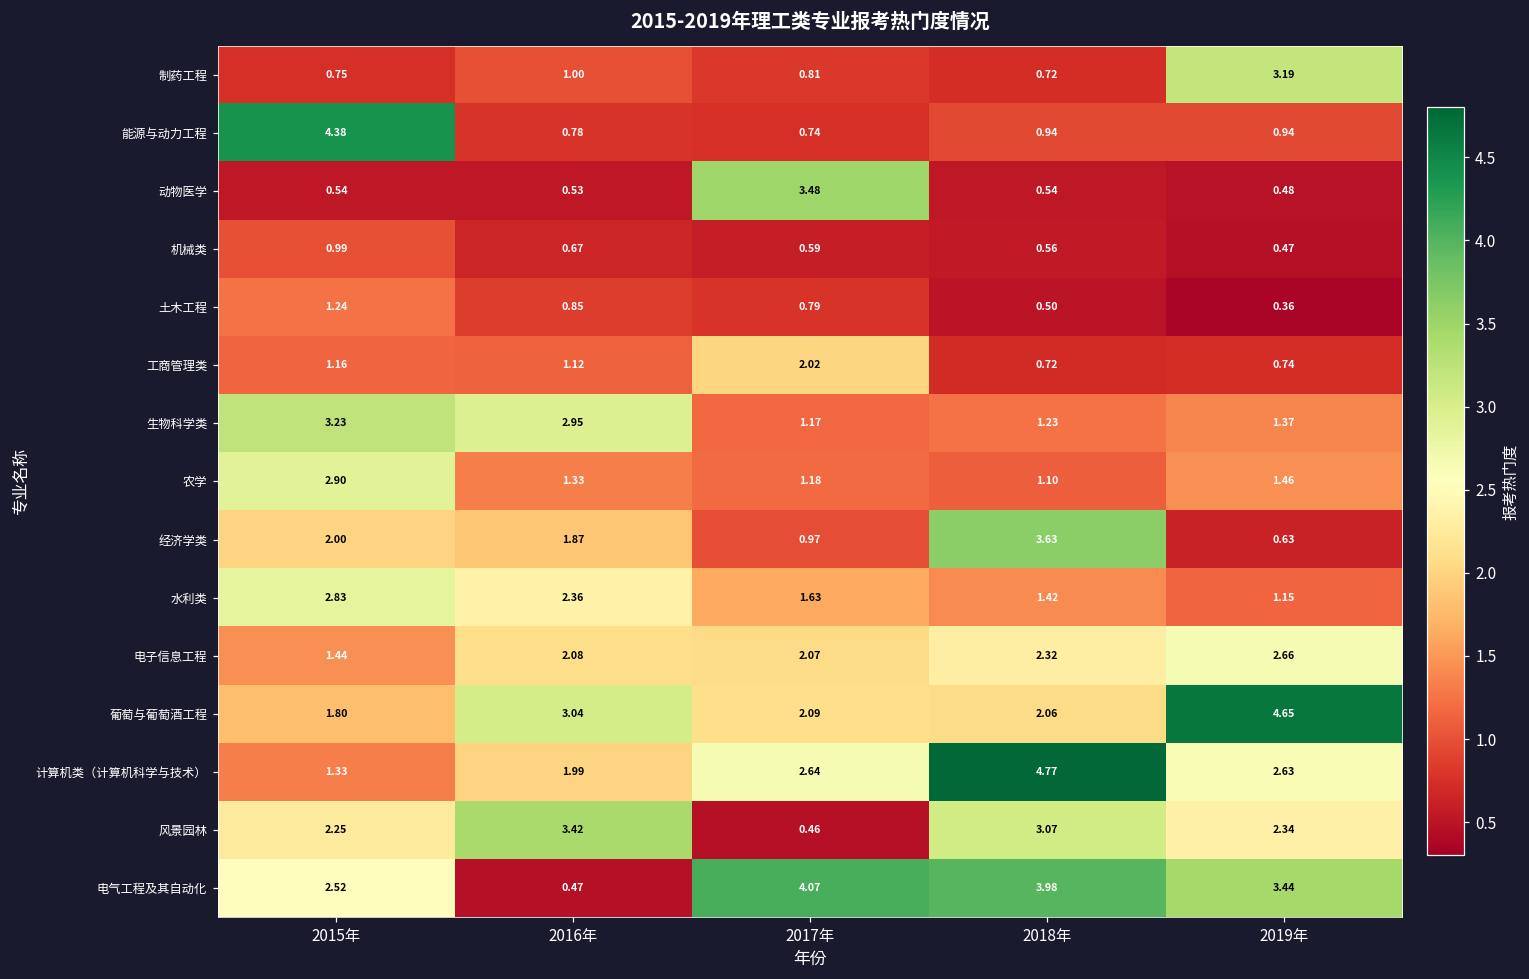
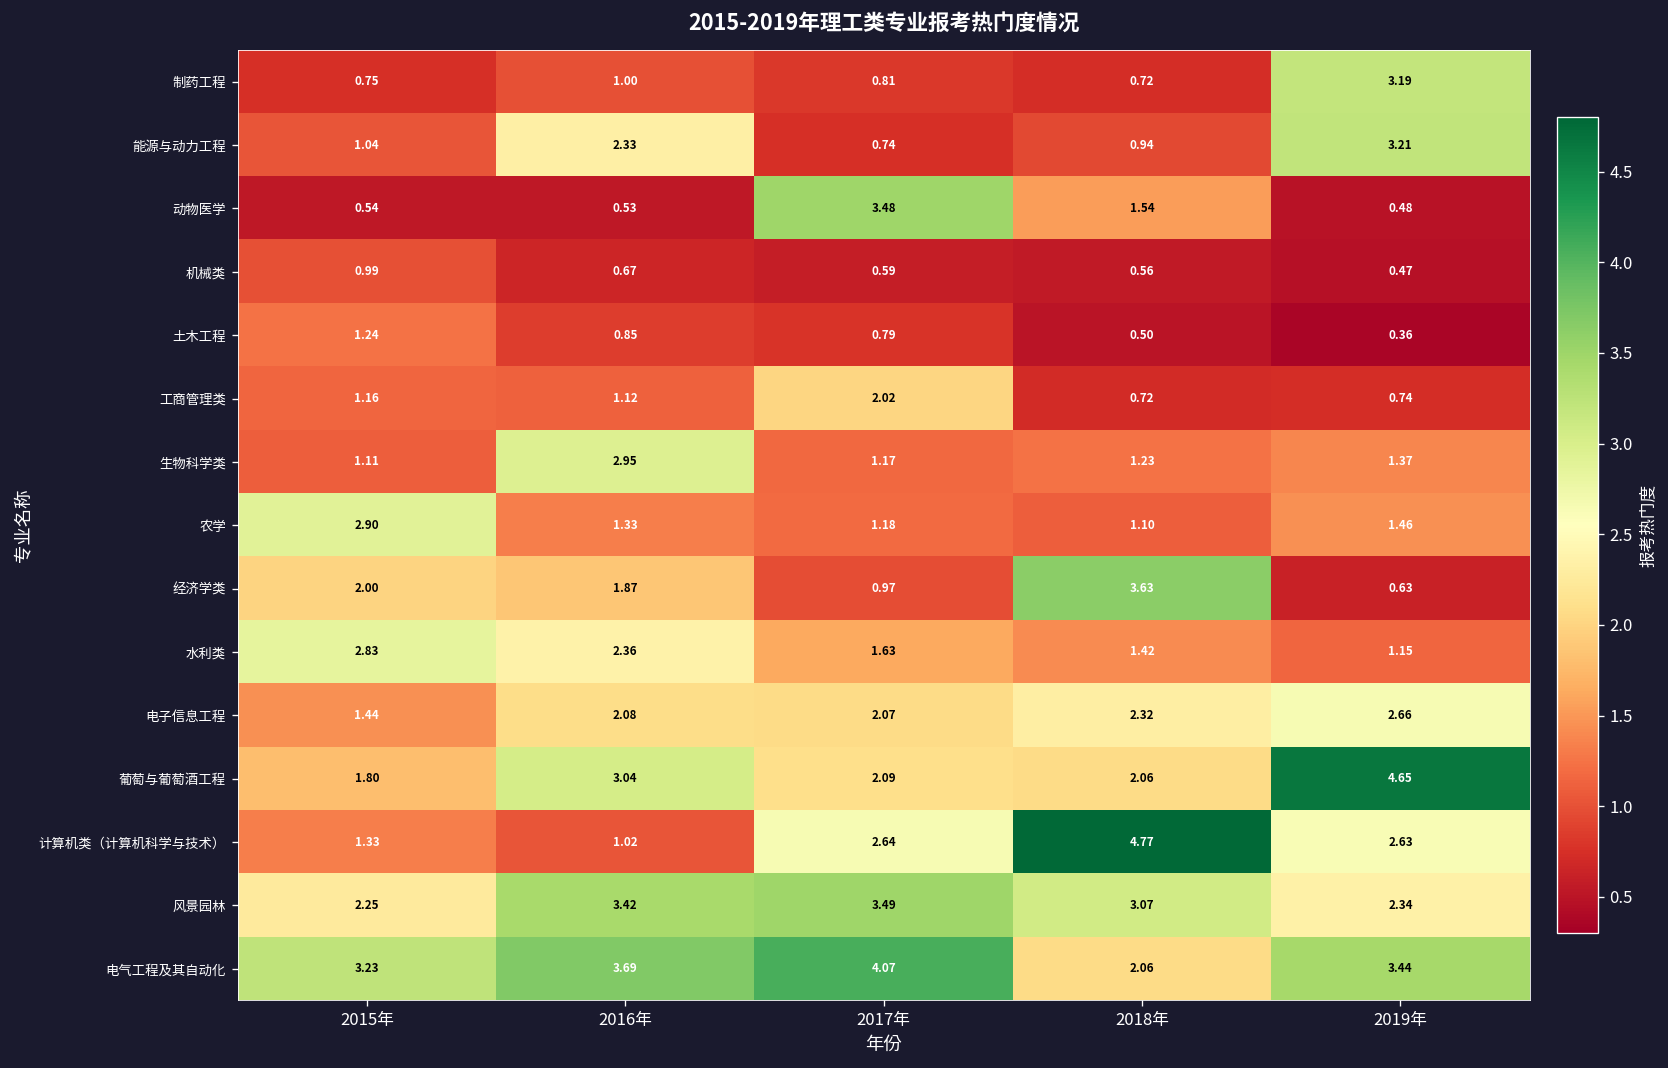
  {
    "制药工程": {
      "2015年": 0.75,
      "2016年": 1.00,
      "2017年": 0.81,
      "2018年": 0.72,
      "2019年": 3.19
    },
    "能源与动力工程": {
-     "2015年": 4.38,
-     "2016年": 0.78,
+     "2015年": 1.04,
+     "2016年": 2.33,
      "2017年": 0.74,
      "2018年": 0.94,
-     "2019年": 0.94
+     "2019年": 3.21
    },
    "动物医学": {
      "2015年": 0.54,
      "2016年": 0.53,
      "2017年": 3.48,
-     "2018年": 0.54,
+     "2018年": 1.54,
      "2019年": 0.48
    },
    "机械类": {
      "2015年": 0.99,
      "2016年": 0.67,
      "2017年": 0.59,
      "2018年": 0.56,
      "2019年": 0.47
    },
    "土木工程": {
      "2015年": 1.24,
      "2016年": 0.85,
      "2017年": 0.79,
      "2018年": 0.50,
      "2019年": 0.36
    },
    "工商管理类": {
      "2015年": 1.16,
      "2016年": 1.12,
      "2017年": 2.02,
      "2018年": 0.72,
      "2019年": 0.74
    },
    "生物科学类": {
-     "2015年": 3.23,
+     "2015年": 1.11,
      "2016年": 2.95,
      "2017年": 1.17,
      "2018年": 1.23,
      "2019年": 1.37
    },
    "农学": {
      "2015年": 2.90,
      "2016年": 1.33,
      "2017年": 1.18,
      "2018年": 1.10,
      "2019年": 1.46
    },
    "经济学类": {
      "2015年": 2.00,
      "2016年": 1.87,
      "2017年": 0.97,
      "2018年": 3.63,
      "2019年": 0.63
    },
    "水利类": {
      "2015年": 2.83,
      "2016年": 2.36,
      "2017年": 1.63,
      "2018年": 1.42,
      "2019年": 1.15
    },
    "电子信息工程": {
      "2015年": 1.44,
      "2016年": 2.08,
      "2017年": 2.07,
      "2018年": 2.32,
      "2019年": 2.66
    },
    "葡萄与葡萄酒工程": {
      "2015年": 1.80,
      "2016年": 3.04,
      "2017年": 2.09,
      "2018年": 2.06,
      "2019年": 4.65
    },
    "计算机类（计算机科学与技术）": {
      "2015年": 1.33,
-     "2016年": 1.99,
+     "2016年": 1.02,
      "2017年": 2.64,
      "2018年": 4.77,
      "2019年": 2.63
    },
    "风景园林": {
      "2015年": 2.25,
      "2016年": 3.42,
-     "2017年": 0.46,
+     "2017年": 3.49,
      "2018年": 3.07,
      "2019年": 2.34
    },
    "电气工程及其自动化": {
-     "2015年": 2.52,
-     "2016年": 0.47,
+     "2015年": 3.23,
+     "2016年": 3.69,
      "2017年": 4.07,
-     "2018年": 3.98,
+     "2018年": 2.06,
      "2019年": 3.44
    }
  }
